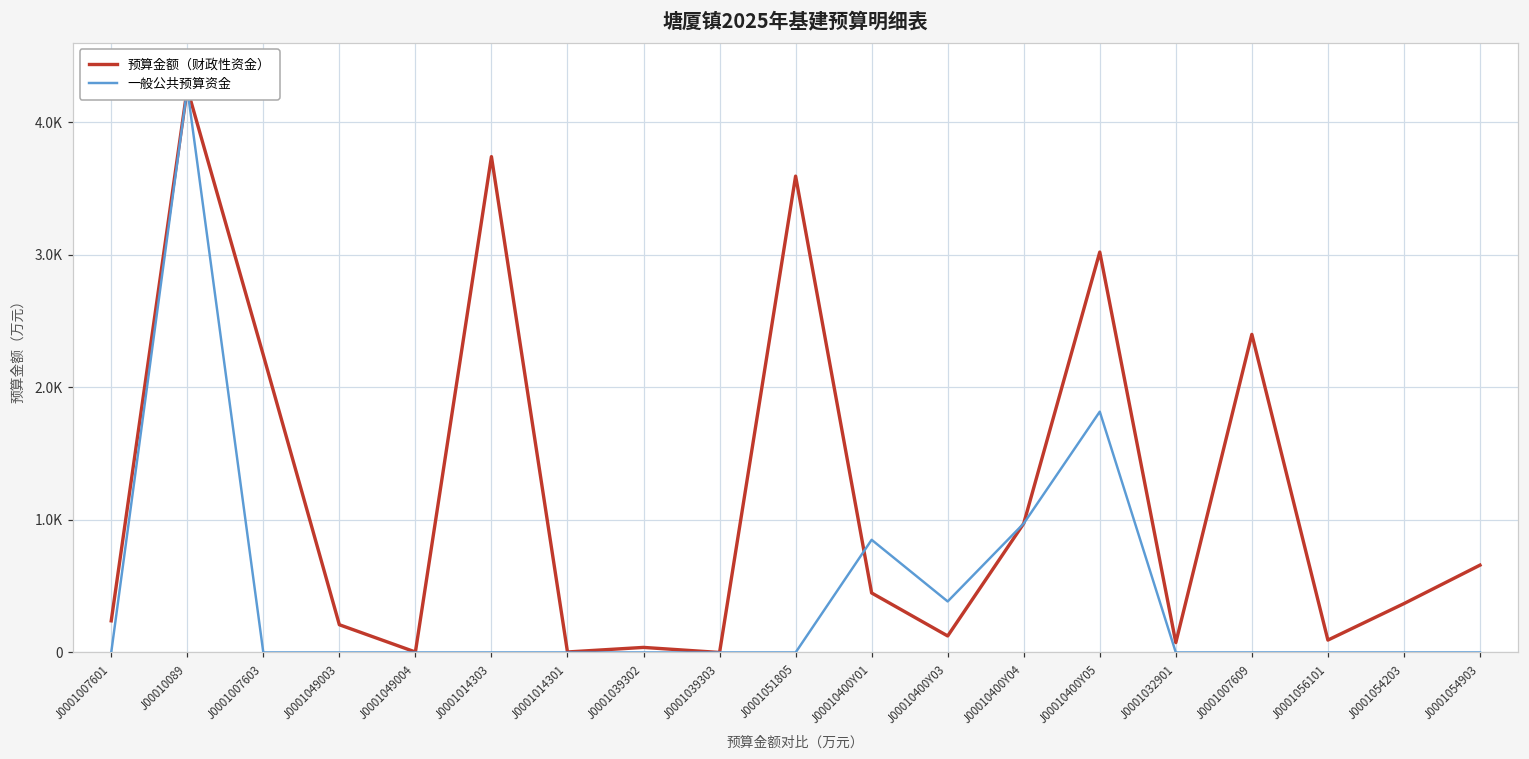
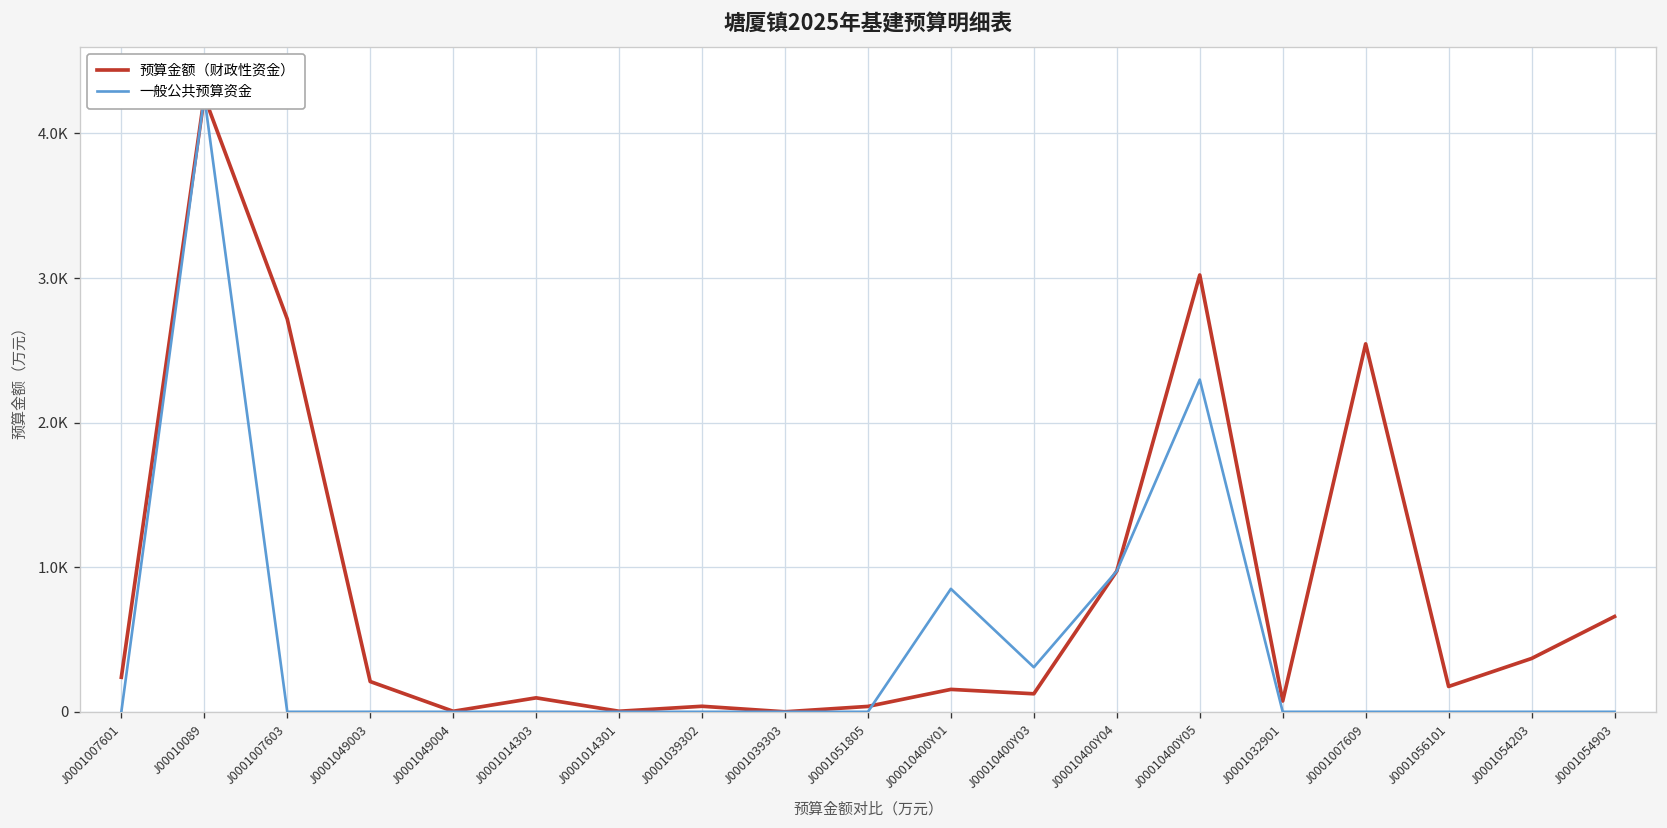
  {
    "预算金额（财政性资金）": {
      "J0001007601": 240,
-     "J0001007603": 2240,
+     "J0001007603": 2720,
      "J0001049003": 210,
-     "J0001014303": 3740,
+     "J0001014303": 100,
      "J0001039302": 40,
-     "J0001051805": 3590,
-     "J00010400Y01": 450,
+     "J0001051805": 40,
+     "J00010400Y01": 160,
      "J00010400Y03": 120,
      "J00010400Y05": 3020,
      "J0001032901": 70,
-     "J0001007609": 2400,
-     "J0001056101": 90,
+     "J0001007609": 2540,
+     "J0001056101": 180,
      "J0001054203": 370,
      "J0001054903": 660
    },
    "一般公共预算资金": {
      "J0001007601": 0,
      "J0001007603": 0,
      "J0001049003": 0,
      "J0001014303": 0,
      "J0001039302": 0,
      "J0001051805": 0,
      "J00010400Y01": 850,
-     "J00010400Y03": 390,
-     "J00010400Y05": 1820,
+     "J00010400Y03": 310,
+     "J00010400Y05": 2300,
      "J0001032901": 0,
      "J0001007609": 0,
      "J0001056101": 0,
      "J0001054203": 0,
      "J0001054903": 0
    }
  }
